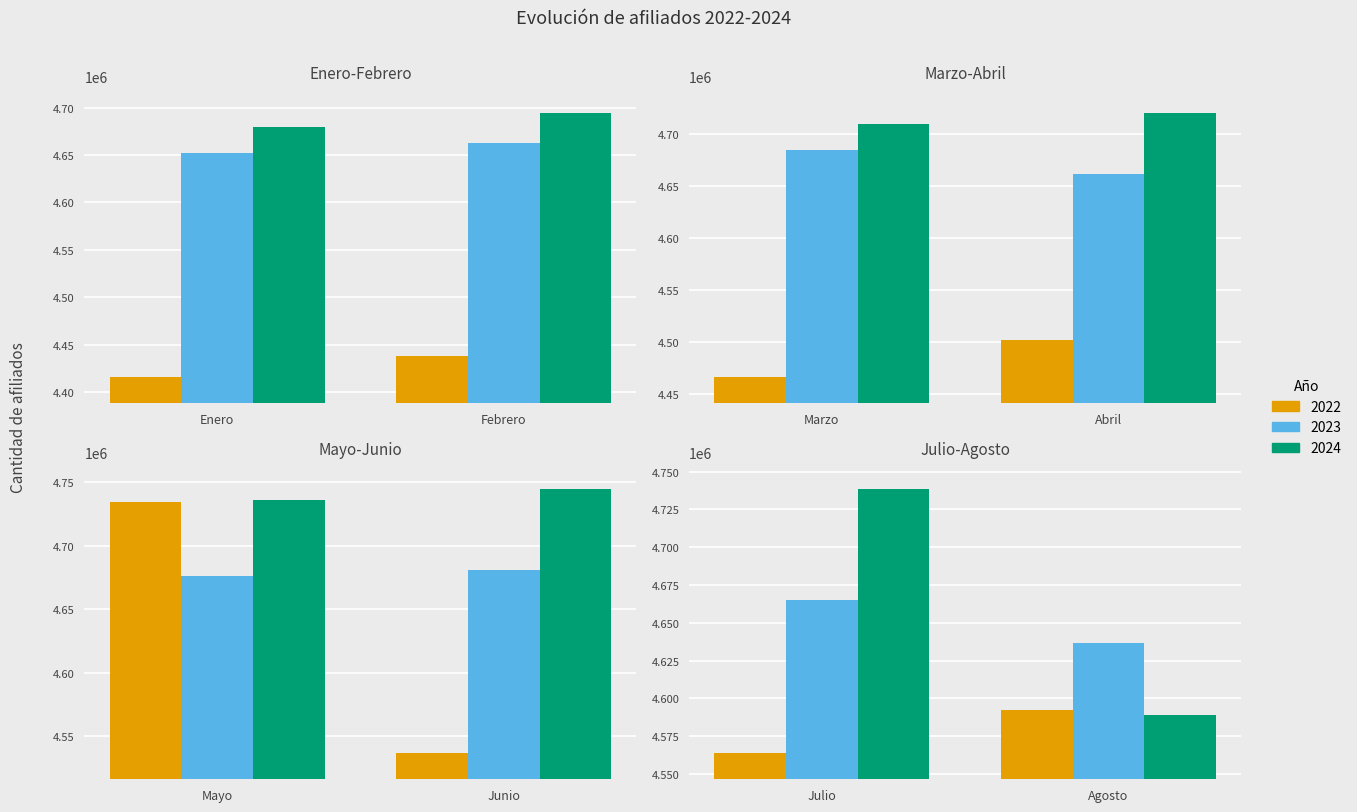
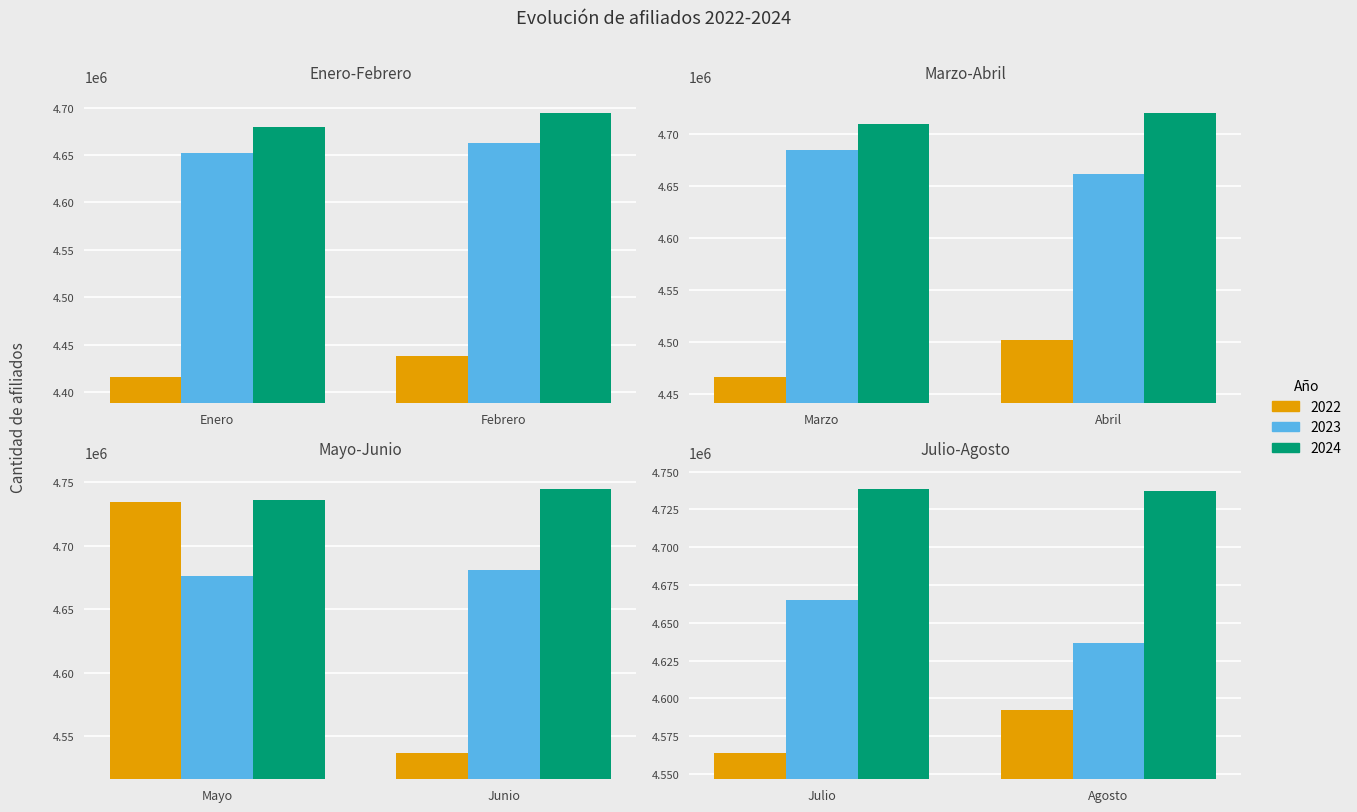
  {
    "Enero-Febrero": {
      "2022": {
        "Enero": 4420000,
        "Febrero": 4440000
      },
      "2023": {
        "Enero": 4650000,
        "Febrero": 4660000
      },
      "2024": {
        "Enero": 4680000,
        "Febrero": 4690000
      }
    },
    "Marzo-Abril": {
      "2022": {
        "Marzo": 4466000,
        "Abril": 4501000
      },
      "2023": {
        "Marzo": 4684000,
        "Abril": 4662000
      },
      "2024": {
        "Marzo": 4709000,
        "Abril": 4720000
      }
    },
    "Mayo-Junio": {
      "2022": {
        "Mayo": 4734000,
        "Junio": 4537000
      },
      "2023": {
        "Mayo": 4676000,
        "Junio": 4680000
      },
      "2024": {
        "Mayo": 4736000,
        "Junio": 4745000
      }
    },
    "Julio-Agosto": {
      "2022": {
        "Julio": 4564000,
        "Agosto": 4592000
      },
      "2023": {
        "Julio": 4665000,
        "Agosto": 4636000
      },
      "2024": {
        "Julio": 4739000,
-       "Agosto": 4589000
+       "Agosto": 4737000
      }
    }
  }
